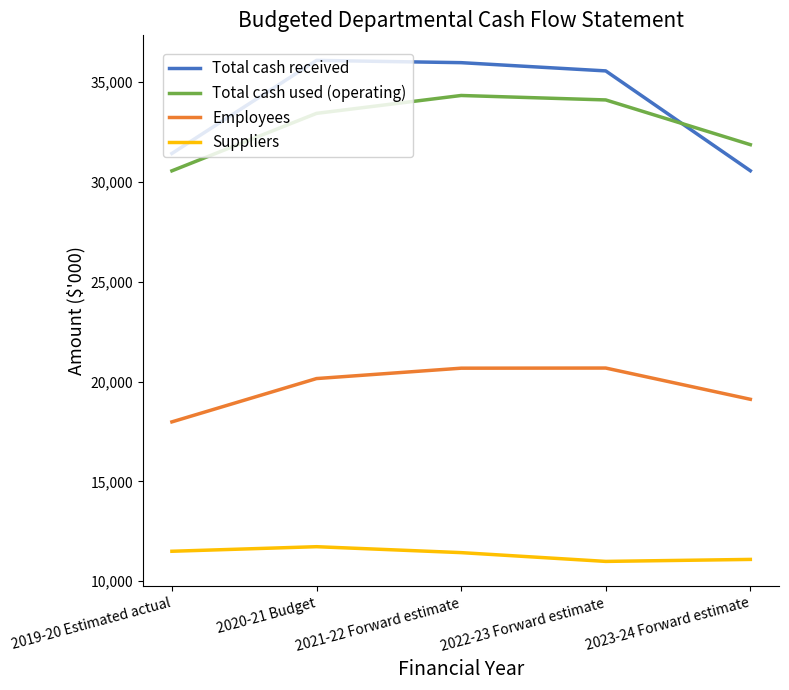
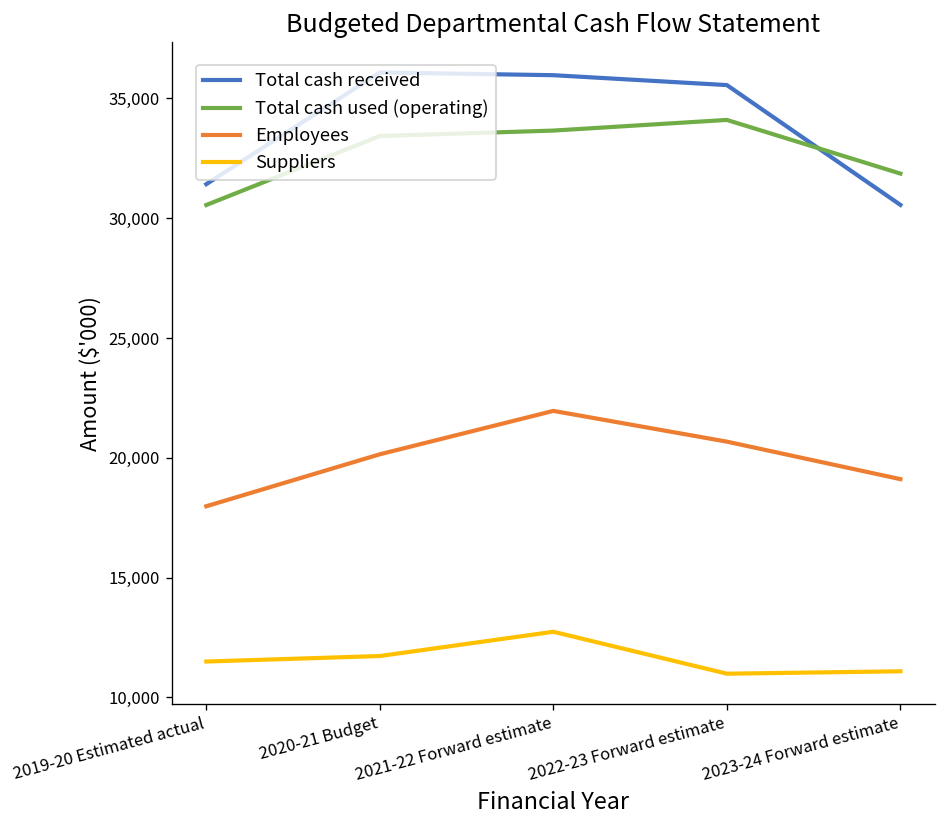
  {
    "Total cash received": {
      "2021-22 Forward estimate": "36,000",
      "2022-23 Forward estimate": "35,600",
      "2023-24 Forward estimate": "30,600"
    },
    "Total cash used (operating)": {
      "2019-20 Estimated actual": "30,600",
-     "2021-22 Forward estimate": "34,300",
+     "2021-22 Forward estimate": "33,700",
      "2022-23 Forward estimate": "34,100",
      "2023-24 Forward estimate": "31,900"
    },
    "Employees": {
      "2019-20 Estimated actual": "18,000",
      "2020-21 Budget": "20,100",
-     "2021-22 Forward estimate": "20,700",
+     "2021-22 Forward estimate": "22,000",
      "2022-23 Forward estimate": "20,700",
      "2023-24 Forward estimate": "19,100"
    },
    "Suppliers": {
      "2019-20 Estimated actual": "11,500",
      "2020-21 Budget": "11,700",
-     "2021-22 Forward estimate": "11,400",
+     "2021-22 Forward estimate": "12,700",
      "2022-23 Forward estimate": "11,000",
      "2023-24 Forward estimate": "11,100"
    }
  }
